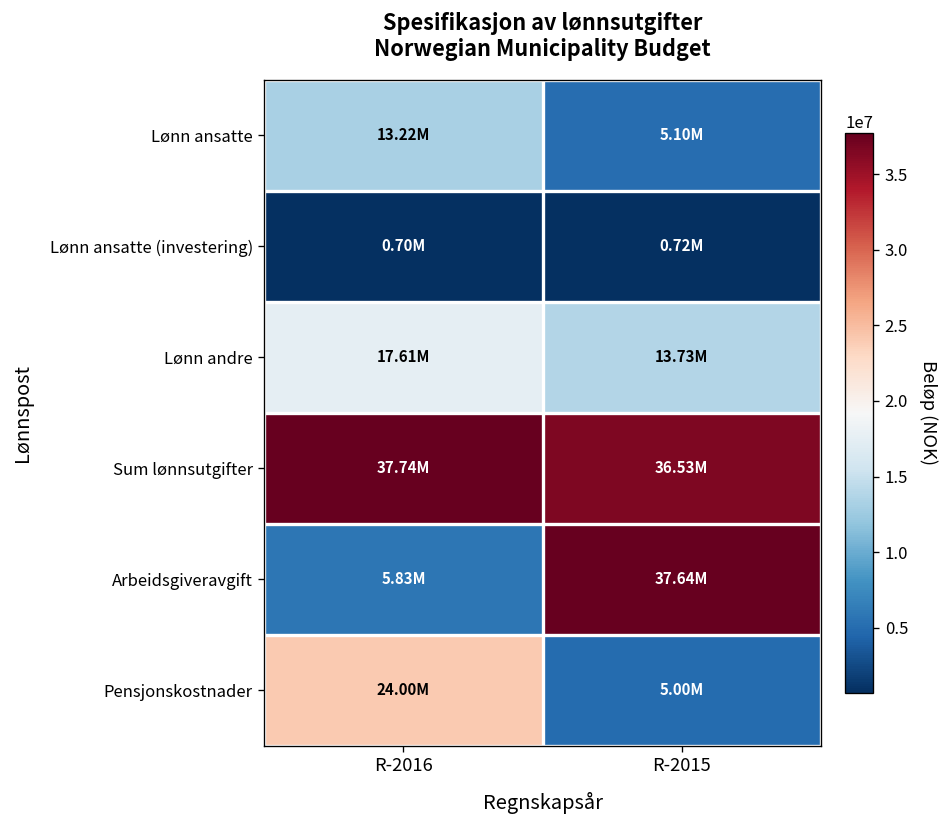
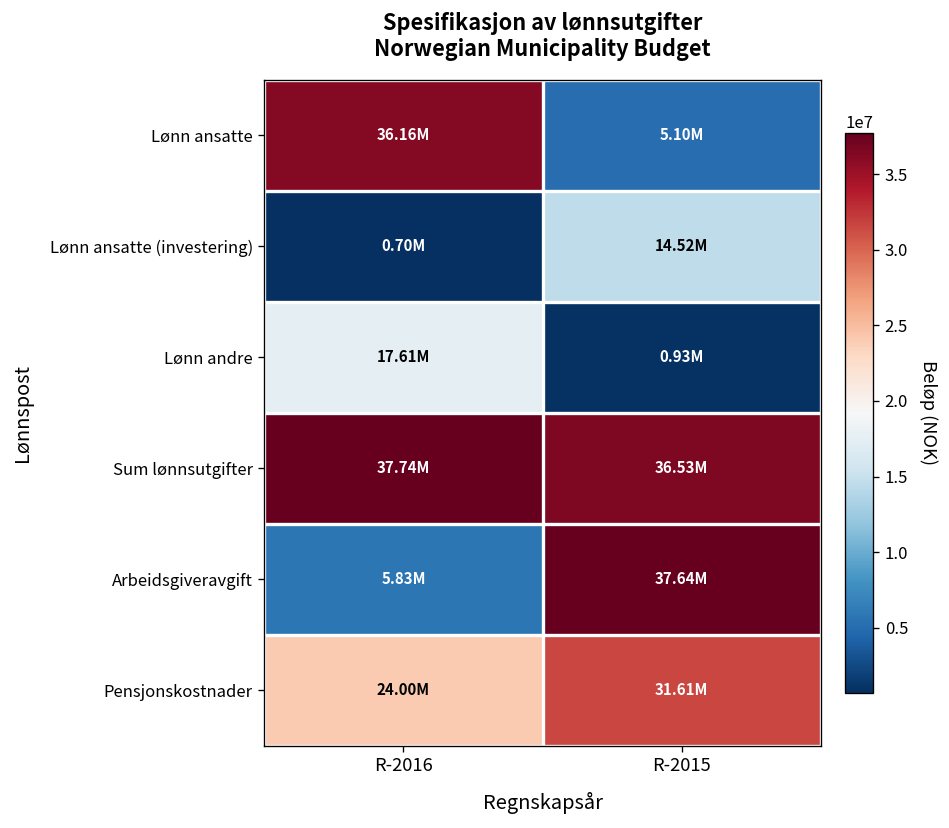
  {
    "Lønn ansatte": {
-     "R-2016": "13.22M",
+     "R-2016": "36.16M",
      "R-2015": "5.10M"
    },
    "Lønn ansatte (investering)": {
      "R-2016": "0.70M",
-     "R-2015": "0.72M"
+     "R-2015": "14.52M"
    },
    "Lønn andre": {
      "R-2016": "17.61M",
-     "R-2015": "13.73M"
+     "R-2015": "0.93M"
    },
    "Sum lønnsutgifter": {
      "R-2016": "37.74M",
      "R-2015": "36.53M"
    },
    "Arbeidsgiveravgift": {
      "R-2016": "5.83M",
      "R-2015": "37.64M"
    },
    "Pensjonskostnader": {
      "R-2016": "24.00M",
-     "R-2015": "5.00M"
+     "R-2015": "31.61M"
    }
  }
